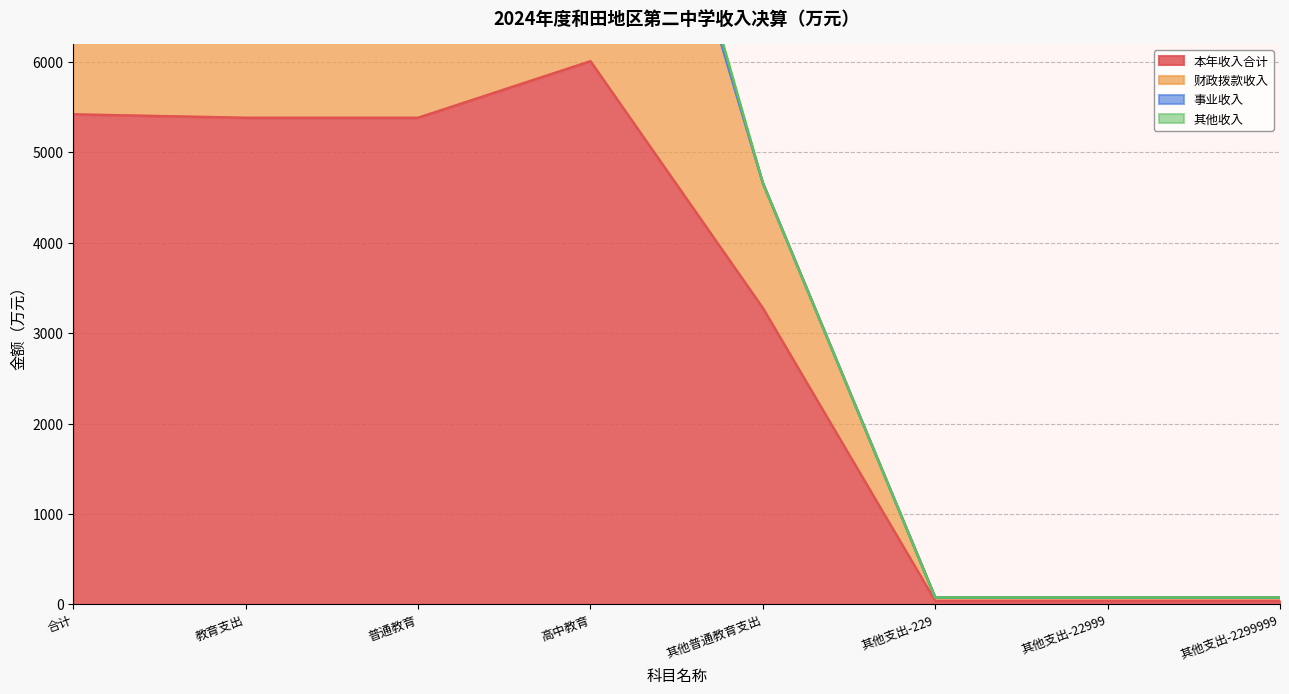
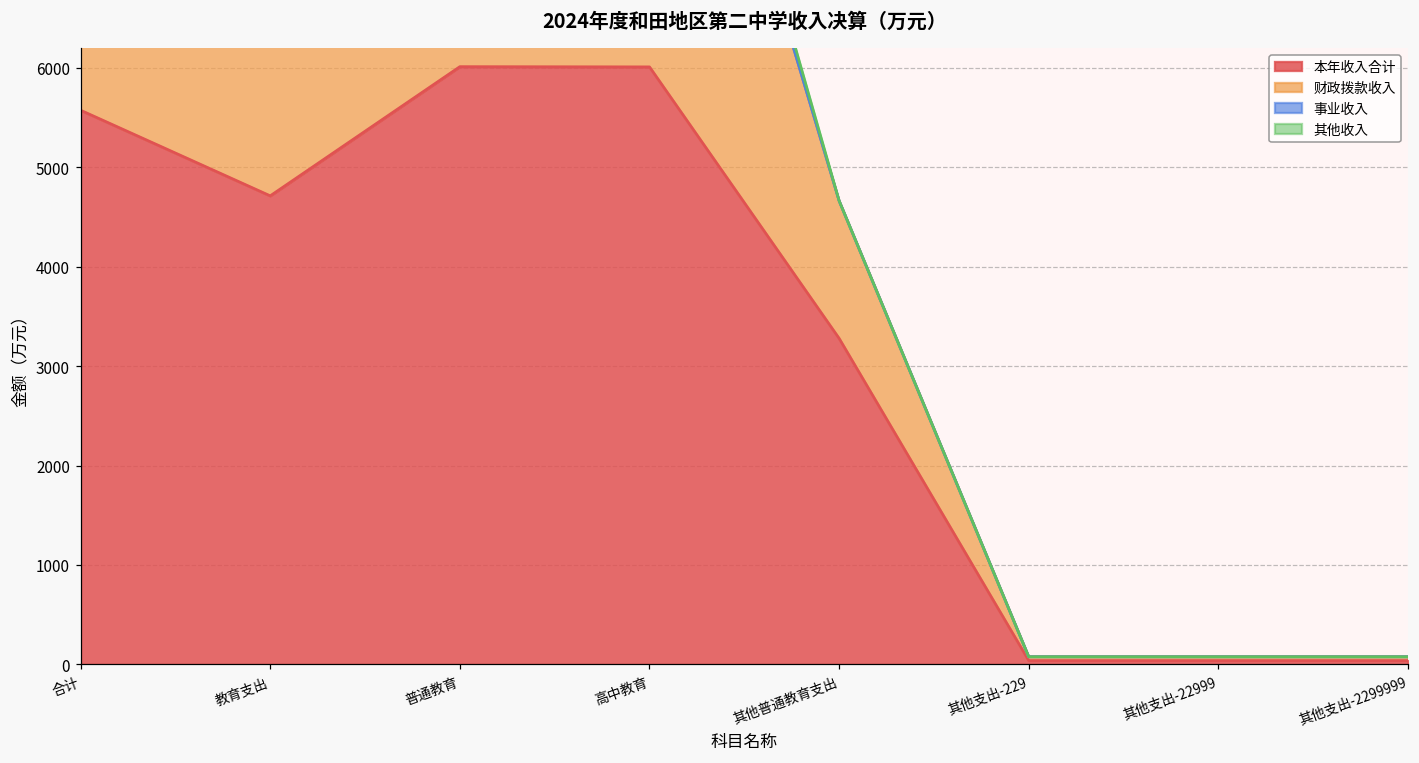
  {
    "本年收入合计": {
-     "合计": 5400,
-     "教育支出": 5400,
-     "普通教育": 5400,
+     "合计": 5600,
+     "教育支出": 4700,
+     "普通教育": 6000,
      "高中教育": 6000,
      "其他普通教育支出": 3300,
      "其他支出-229": 0,
      "其他支出-22999": 0,
      "其他支出-2299999": 0
    }
  }
